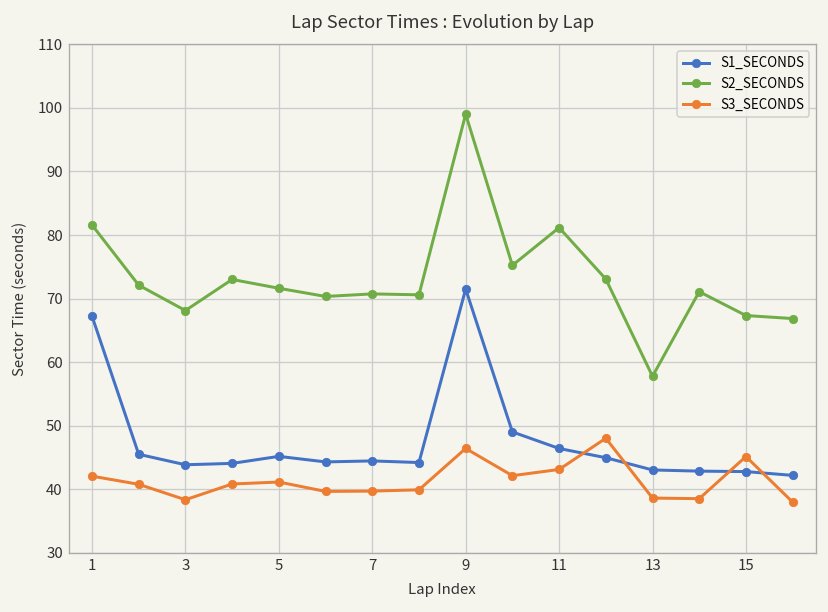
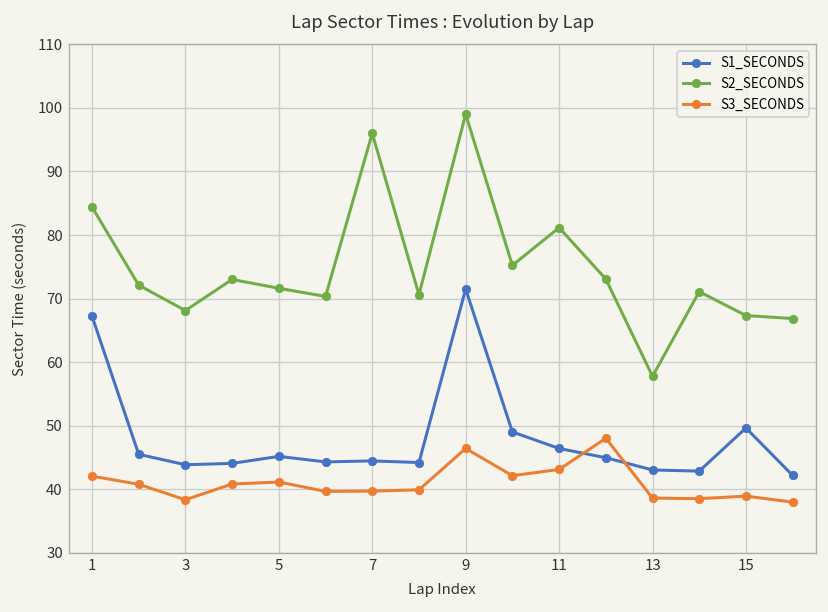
  {
    "S1_SECONDS": {
      "1": 67,
      "3": 44,
      "5": 45,
      "7": 44,
      "9": 72,
      "11": 46,
      "13": 43,
-     "15": 43
+     "15": 50
    },
    "S2_SECONDS": {
-     "1": 82,
+     "1": 84,
      "3": 68,
      "5": 72,
-     "7": 71,
+     "7": 96,
      "9": 99,
      "11": 81,
      "13": 58,
      "15": 67
    },
    "S3_SECONDS": {
      "1": 42,
      "3": 38,
      "5": 41,
      "7": 40,
      "9": 46,
      "11": 43,
      "13": 39,
-     "15": 45
+     "15": 39
    }
  }
